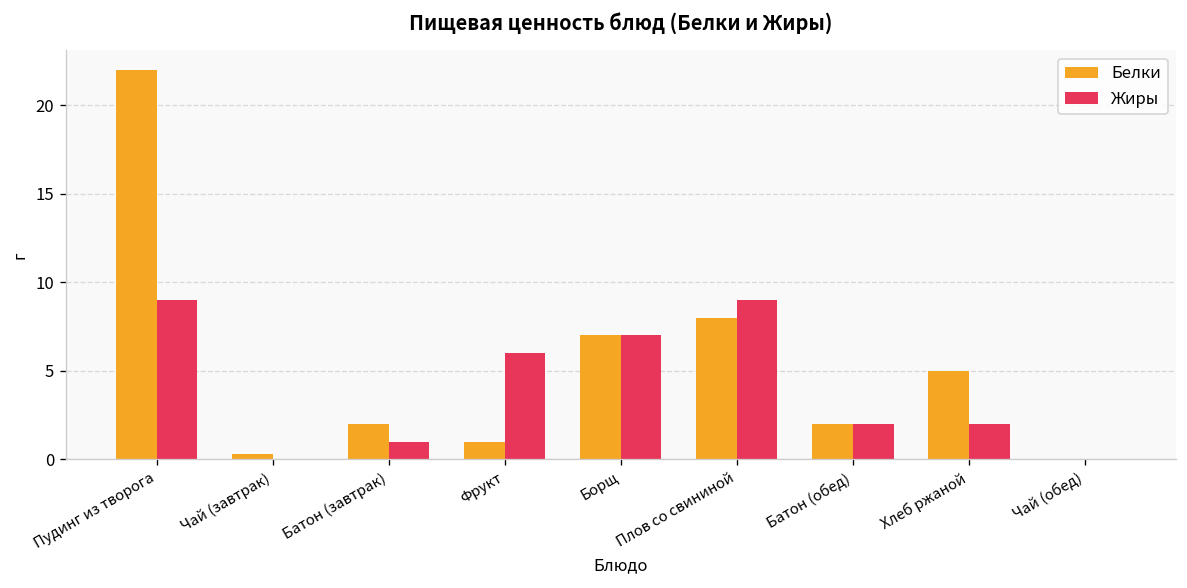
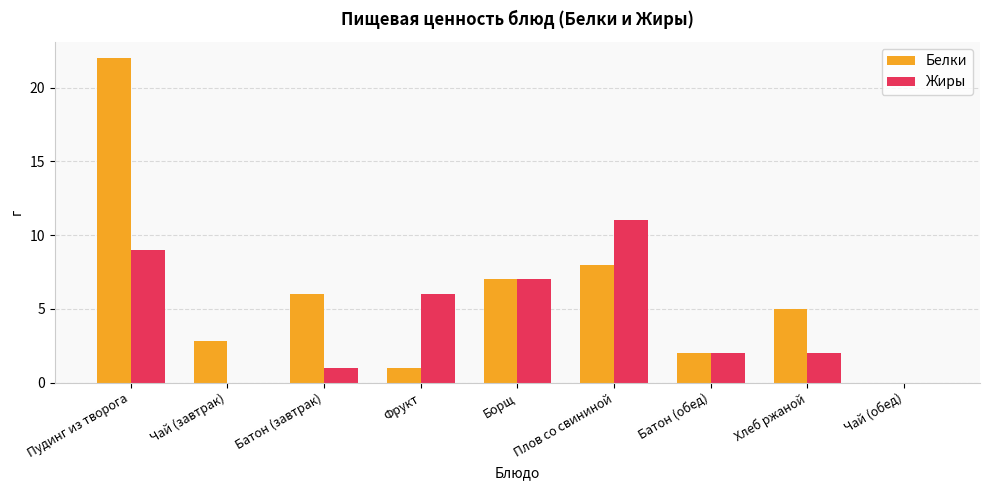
  {
    "Белки": {
      "Пудинг из творога": 22.0,
-     "Чай (завтрак)": 0.3,
-     "Батон (завтрак)": 2,
+     "Чай (завтрак)": 2.8,
+     "Батон (завтрак)": 6,
      "Фрукт": 1.0,
      "Борщ": 7.0,
      "Плов со свининой": 8.0,
      "Батон (обед)": 2.0,
      "Хлеб ржаной": 5.0,
      "Чай (обед)": 0.0
    },
    "Жиры": {
      "Пудинг из творога": 9,
      "Чай (завтрак)": 0,
      "Батон (завтрак)": 1,
      "Фрукт": 6,
      "Борщ": 7,
-     "Плов со свининой": 9,
+     "Плов со свининой": 11,
      "Батон (обед)": 2,
      "Хлеб ржаной": 2,
      "Чай (обед)": 0
    }
  }
